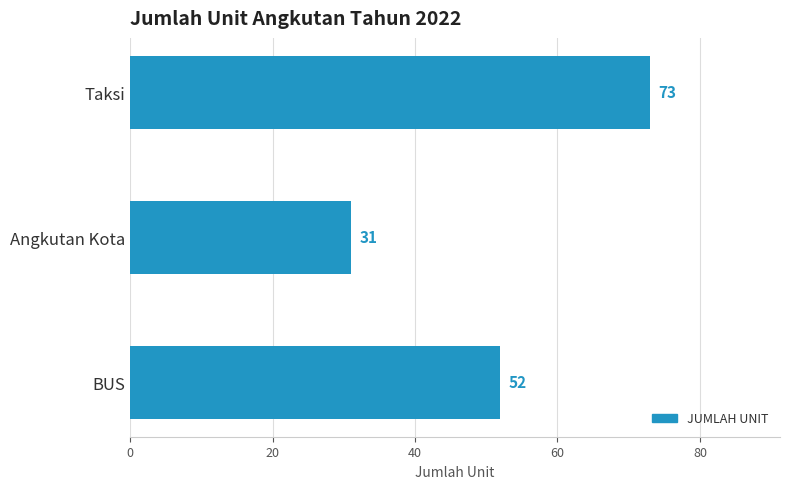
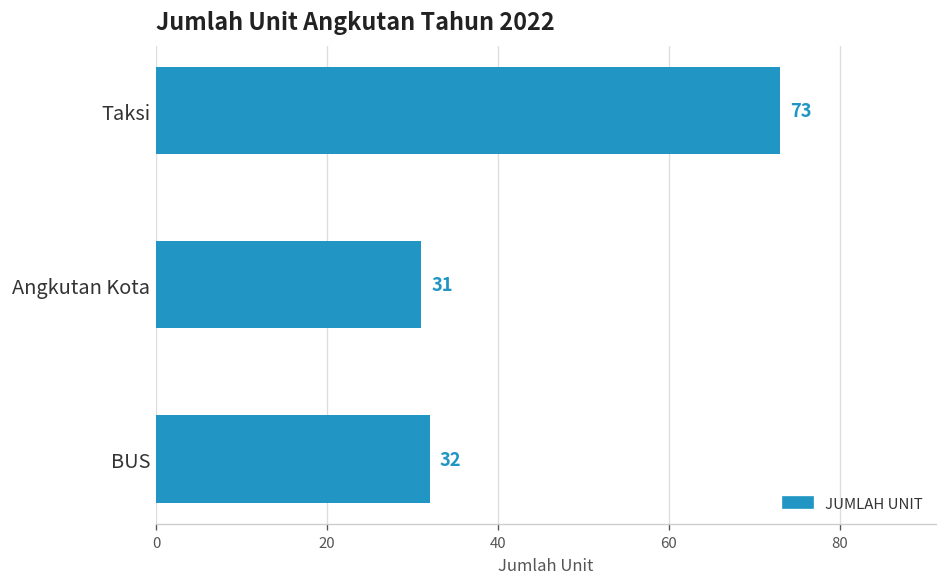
  {
    "Taksi": 73,
    "Angkutan Kota": 31,
-   "BUS": 52
+   "BUS": 32
  }
